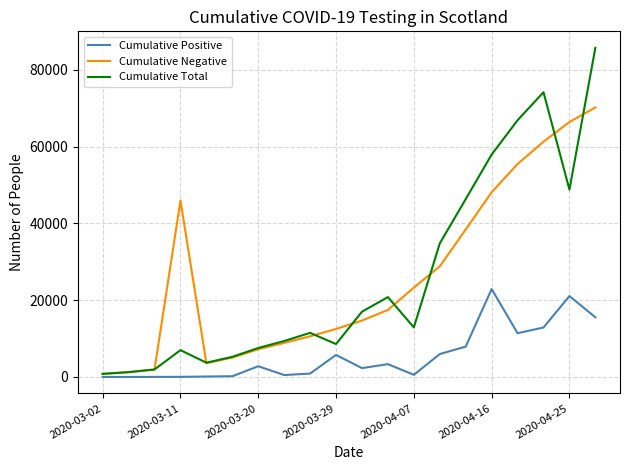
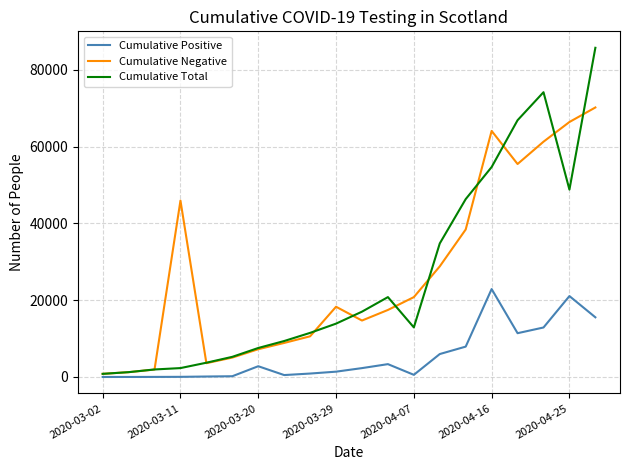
  {
    "Cumulative Positive": {
      "2020-03-02": 0,
      "2020-03-11": 0,
      "2020-03-20": 3000,
-     "2020-03-29": 6000,
+     "2020-03-29": 1000,
      "2020-04-07": 1000,
      "2020-04-16": 23000,
      "2020-04-25": 21000
    },
    "Cumulative Negative": {
      "2020-03-11": 46000,
-     "2020-03-29": 13000,
-     "2020-04-07": 23000,
-     "2020-04-16": 48000,
+     "2020-03-29": 18000,
+     "2020-04-07": 21000,
+     "2020-04-16": 64000,
      "2020-04-25": 66000
    },
    "Cumulative Total": {
-     "2020-03-11": 7000,
-     "2020-03-29": 9000,
+     "2020-03-11": 2000,
+     "2020-03-29": 14000,
      "2020-04-07": 13000,
-     "2020-04-16": 58000,
+     "2020-04-16": 55000,
      "2020-04-25": 49000
    }
  }
